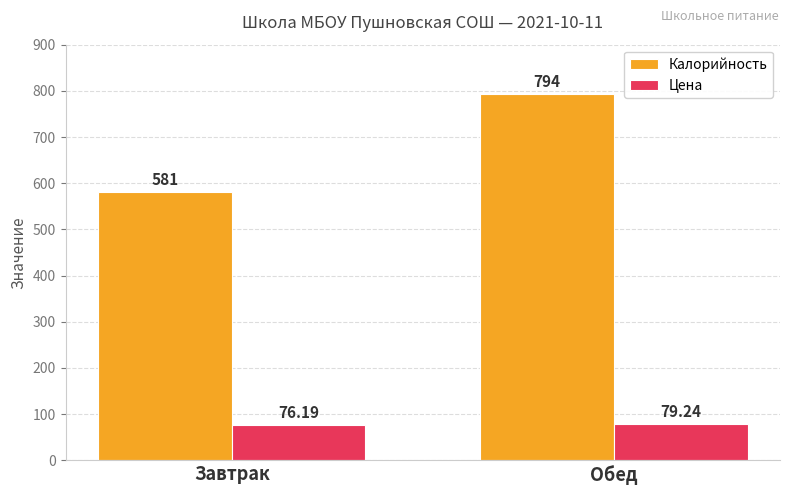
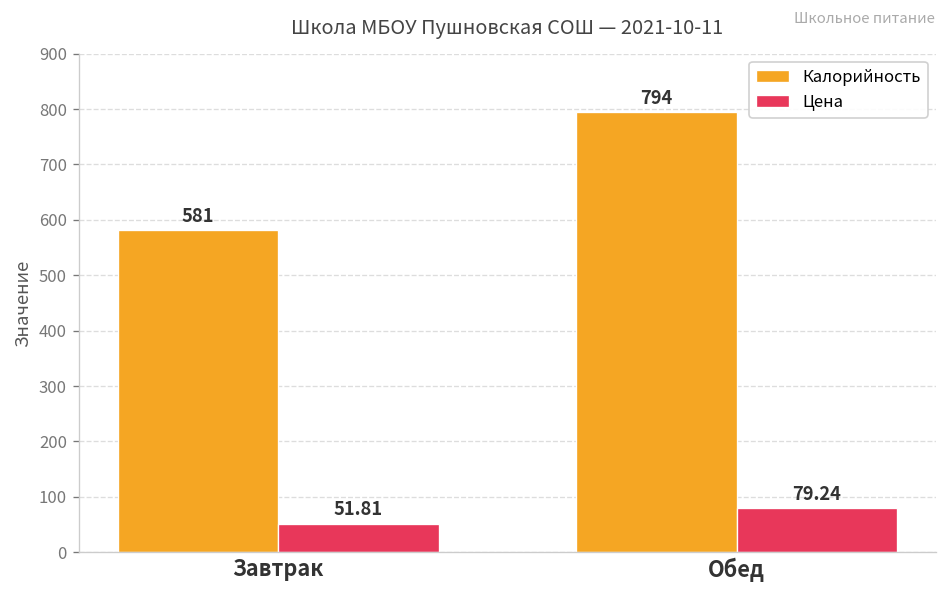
  {
    "Калорийность": {
      "Завтрак": 581,
      "Обед": 794
    },
    "Цена": {
-     "Завтрак": 76.19,
+     "Завтрак": 51.81,
      "Обед": 79.24
    }
  }
